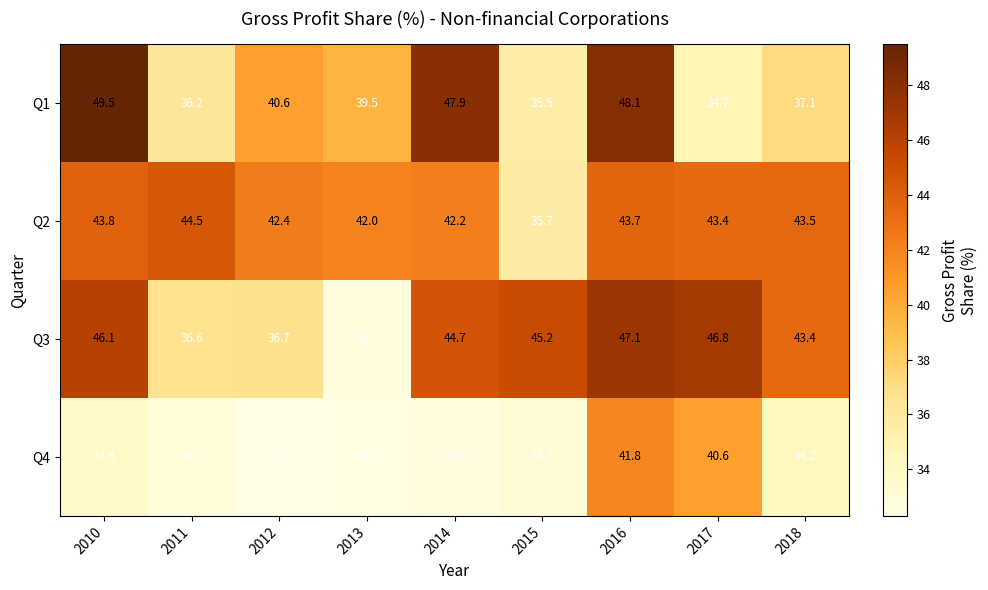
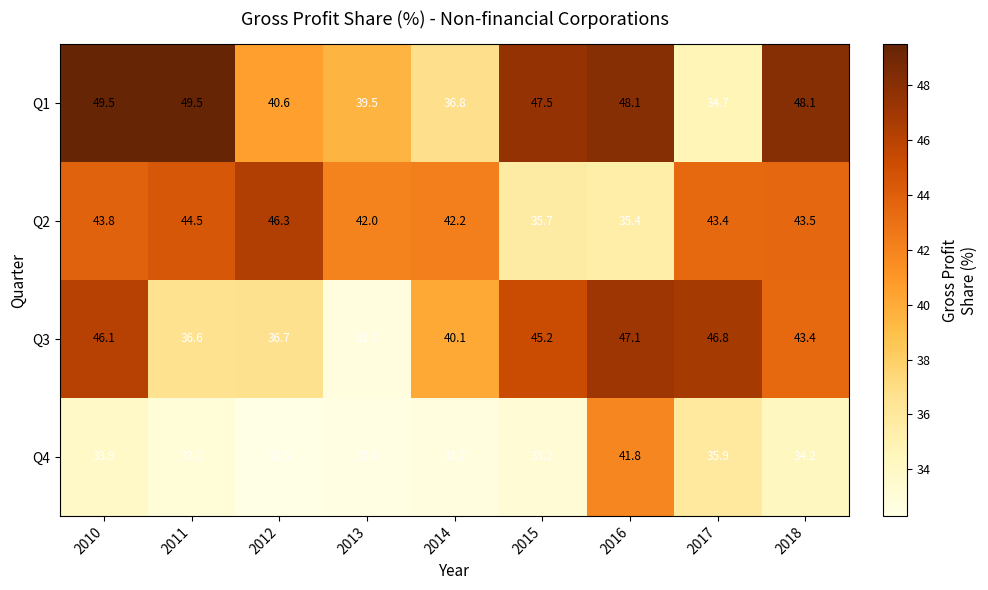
  {
    "Q1": {
      "2010": 49.5,
-     "2011": 36.2,
+     "2011": 49.5,
      "2012": 40.6,
      "2013": 39.5,
-     "2014": 47.9,
-     "2015": 35.5,
+     "2014": 36.8,
+     "2015": 47.5,
      "2016": 48.1,
      "2017": 34.7,
-     "2018": 37.1
+     "2018": 48.1
    },
    "Q2": {
      "2010": 43.8,
      "2011": 44.5,
-     "2012": 42.4,
+     "2012": 46.3,
      "2013": 42.0,
      "2014": 42.2,
      "2015": 35.7,
-     "2016": 43.7,
+     "2016": 35.4,
      "2017": 43.4,
      "2018": 43.5
    },
    "Q3": {
      "2010": 46.1,
      "2011": 36.6,
      "2012": 36.7,
-     "2014": 44.7,
+     "2014": 40.1,
      "2015": 45.2,
      "2016": 47.1,
      "2017": 46.8,
      "2018": 43.4
    },
    "Q4": {
      "2010": 33.9,
      "2016": 41.8,
-     "2017": 40.6,
+     "2017": 35.9,
      "2018": 34.2
    }
  }
